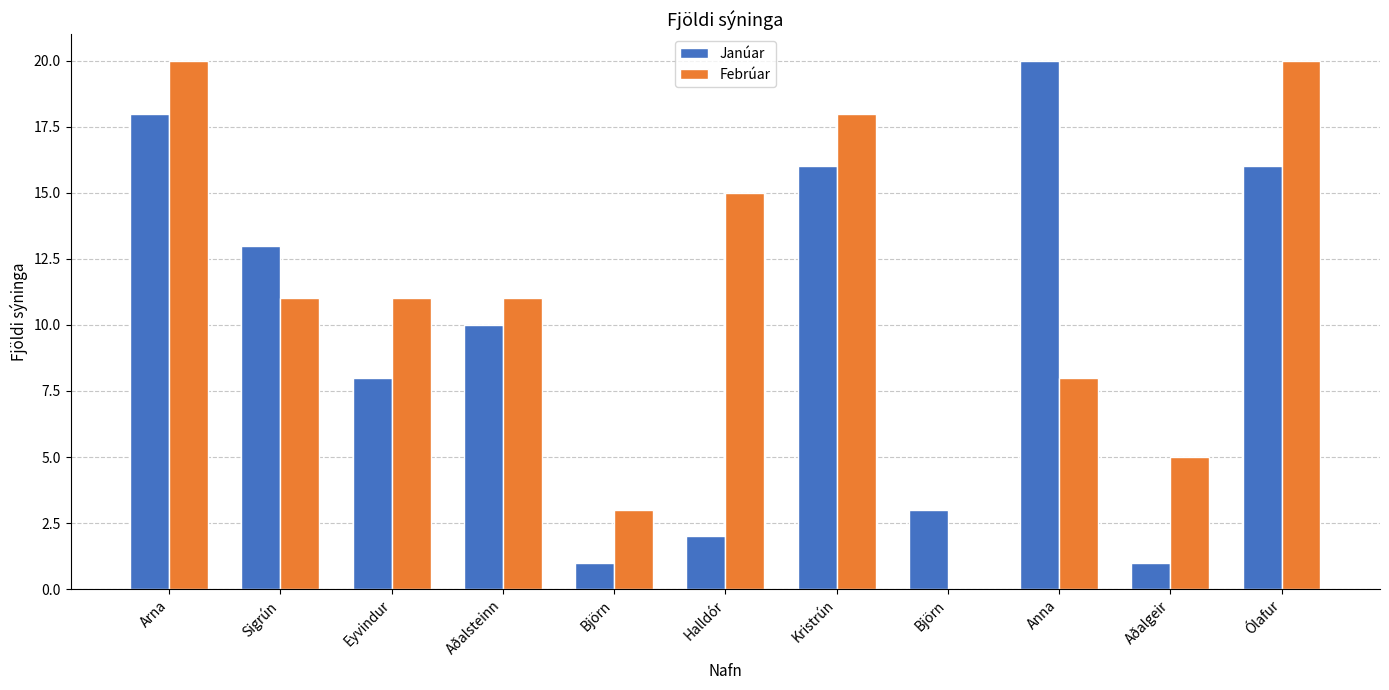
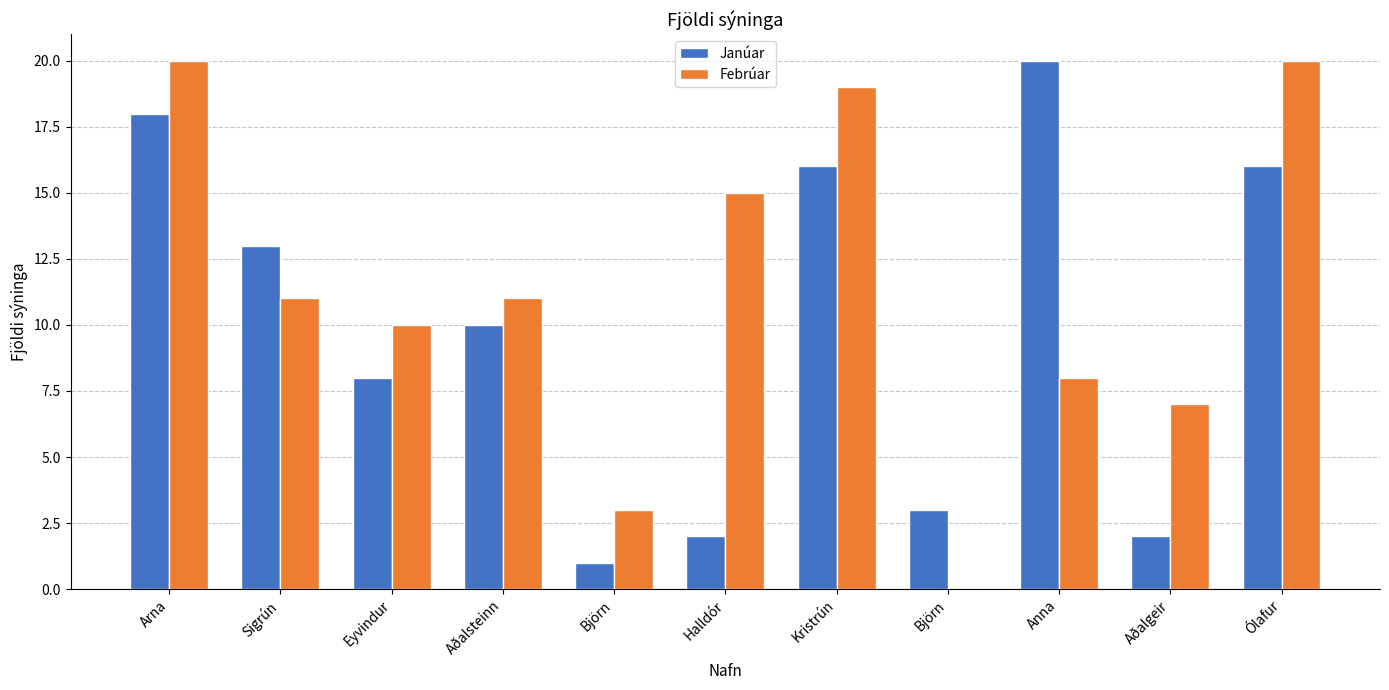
  {
    "Janúar": {
      "Arna": 18,
      "Sigrún": 13,
      "Eyvindur": 8,
      "Aðalsteinn": 10,
      "Halldór": 2,
      "Kristrún": 16,
      "Anna": 20,
-     "Aðalgeir": 1,
+     "Aðalgeir": 2,
      "Ólafur": 16
    },
    "Febrúar": {
      "Arna": 20,
      "Sigrún": 11,
-     "Eyvindur": 11,
+     "Eyvindur": 10,
      "Aðalsteinn": 11,
      "Halldór": 15,
-     "Kristrún": 18,
+     "Kristrún": 19,
      "Anna": 8,
-     "Aðalgeir": 5,
+     "Aðalgeir": 7,
      "Ólafur": 20
    }
  }
